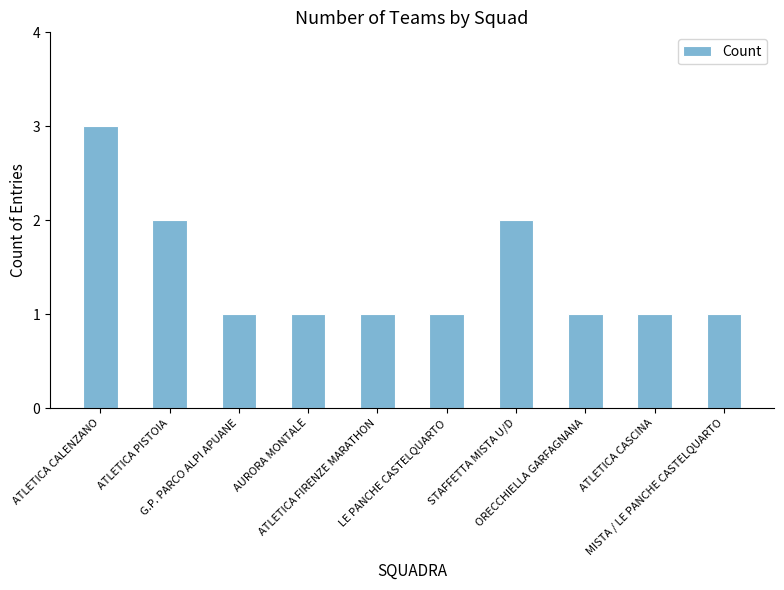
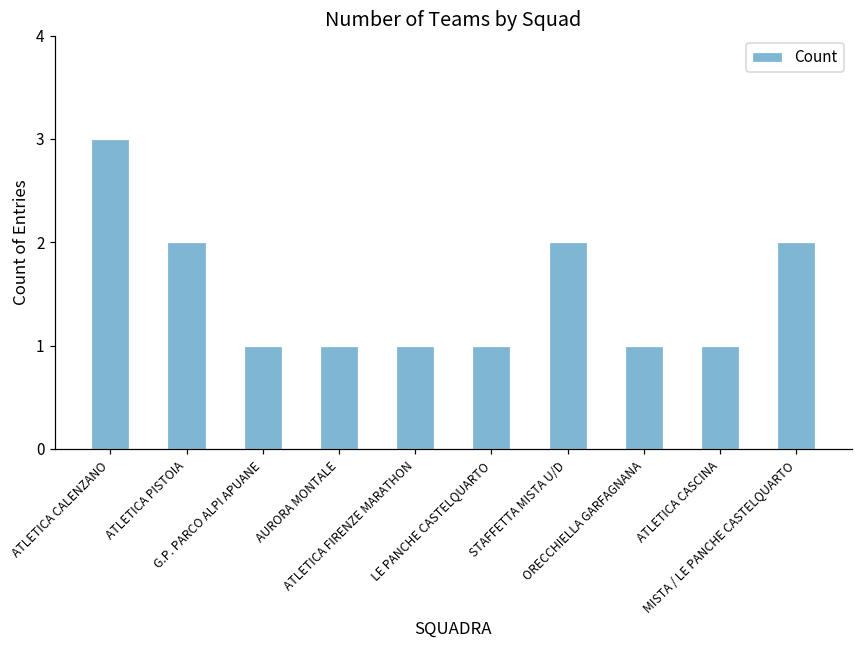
  {
    "ATLETICA CALENZANO": 3,
    "ATLETICA PISTOIA": 2,
    "G.P. PARCO ALPI APUANE": 1,
    "AURORA MONTALE": 1,
    "ATLETICA FIRENZE MARATHON": 1,
    "LE PANCHE CASTELQUARTO": 1,
    "STAFFETTA MISTA U/D": 2,
    "ORECCHIELLA GARFAGNANA": 1,
    "ATLETICA CASCINA": 1,
-   "MISTA / LE PANCHE CASTELQUARTO": 1
+   "MISTA / LE PANCHE CASTELQUARTO": 2
  }
